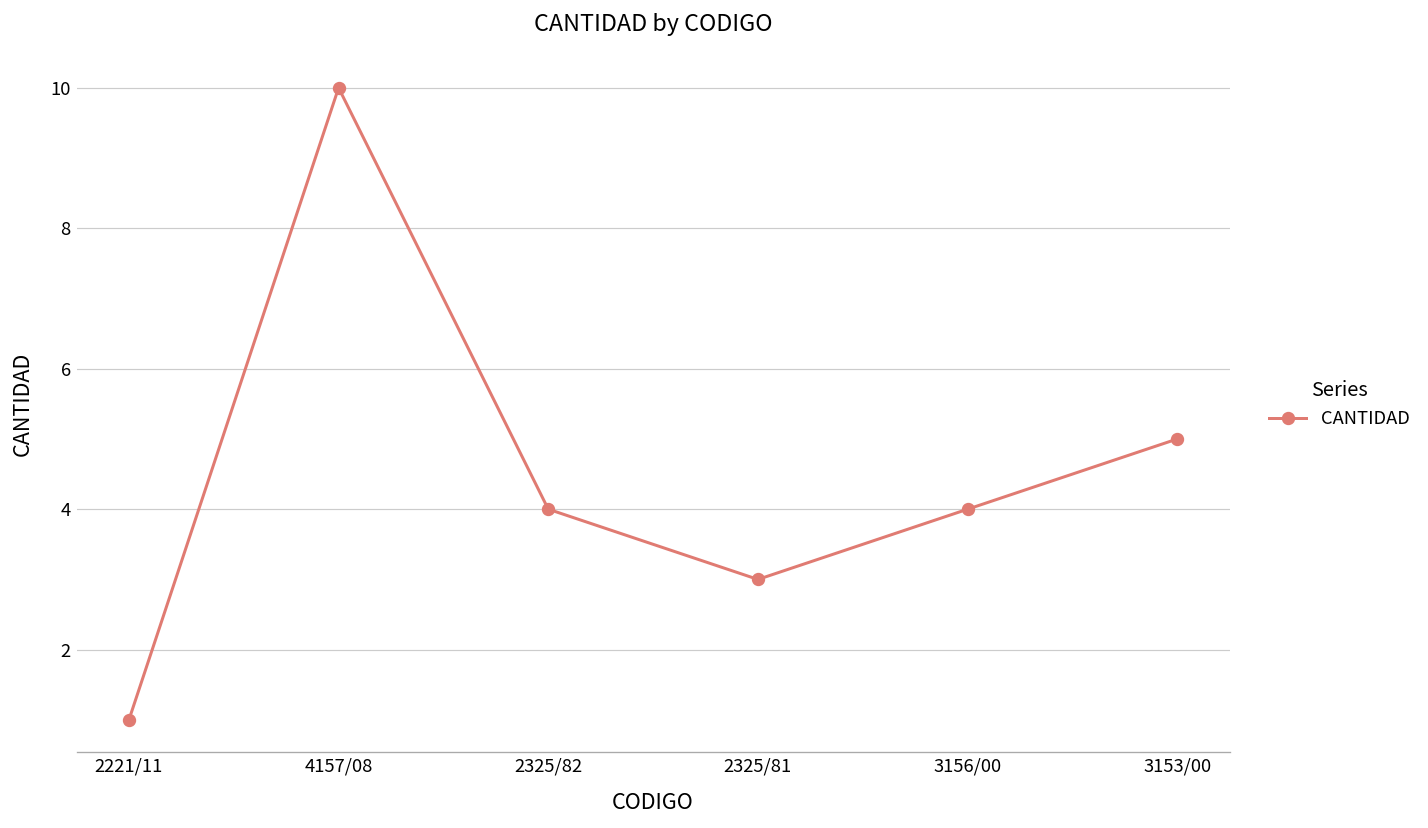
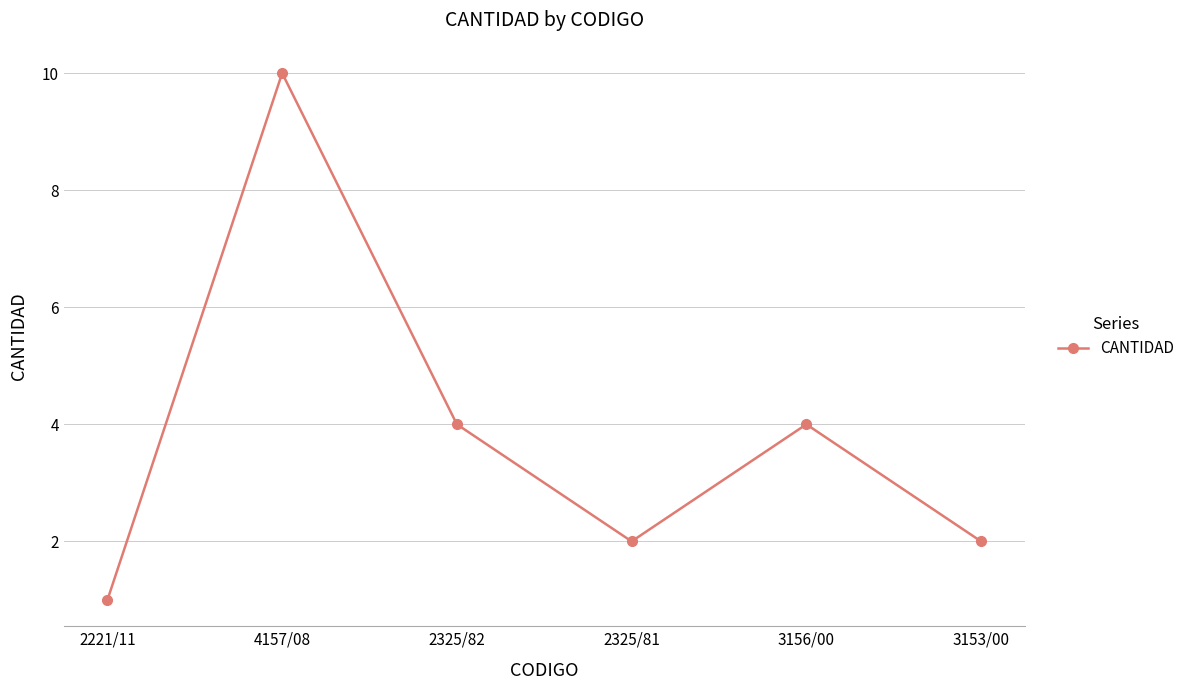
  {
    "2221/11": 1,
    "4157/08": 10,
    "2325/82": 4,
-   "2325/81": 3,
+   "2325/81": 2,
    "3156/00": 4,
-   "3153/00": 5
+   "3153/00": 2
  }
